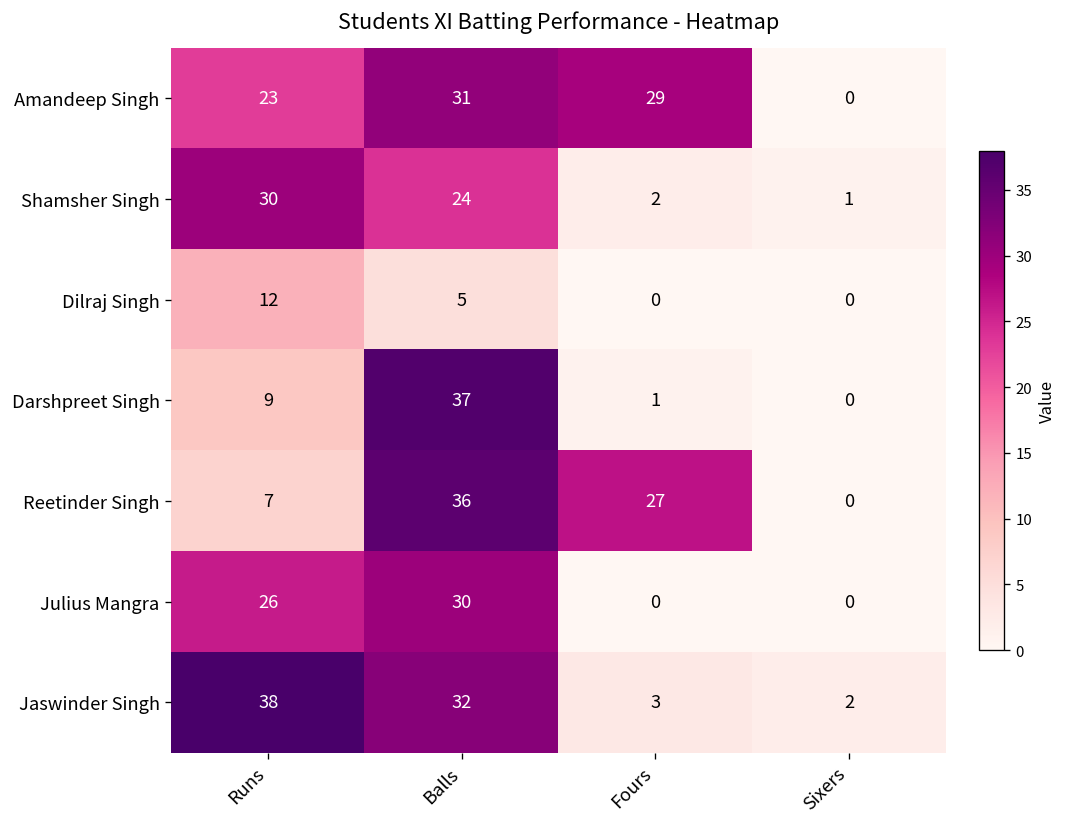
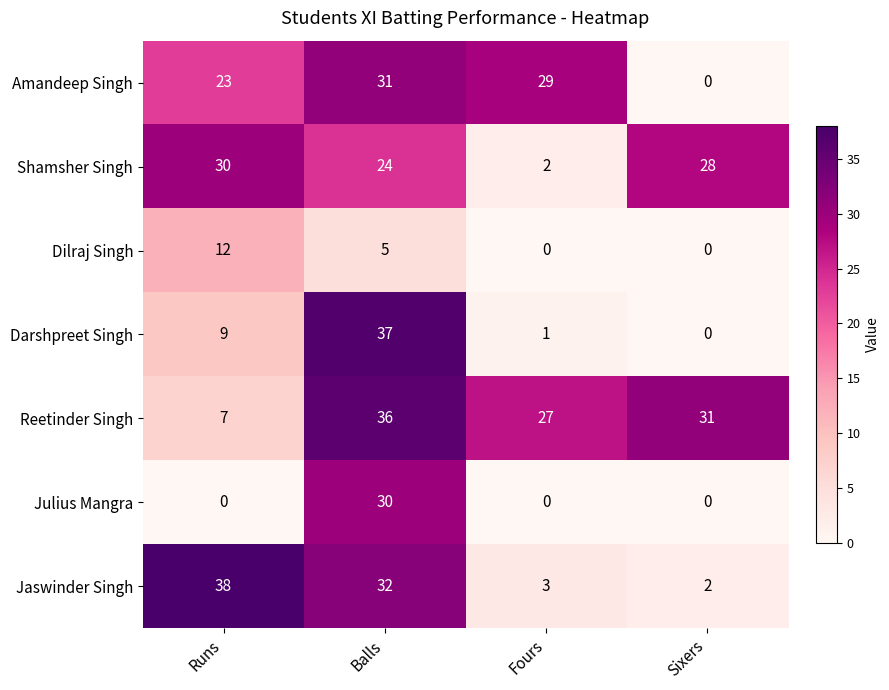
  {
    "Amandeep Singh": {
      "Runs": 23,
      "Balls": 31,
      "Fours": 29,
      "Sixers": 0
    },
    "Shamsher Singh": {
      "Runs": 30,
      "Balls": 24,
      "Fours": 2,
-     "Sixers": 1
+     "Sixers": 28
    },
    "Dilraj Singh": {
      "Runs": 12,
      "Balls": 5,
      "Fours": 0,
      "Sixers": 0
    },
    "Darshpreet Singh": {
      "Runs": 9,
      "Balls": 37,
      "Fours": 1,
      "Sixers": 0
    },
    "Reetinder Singh": {
      "Runs": 7,
      "Balls": 36,
      "Fours": 27,
-     "Sixers": 0
+     "Sixers": 31
    },
    "Julius Mangra": {
-     "Runs": 26,
+     "Runs": 0,
      "Balls": 30,
      "Fours": 0,
      "Sixers": 0
    },
    "Jaswinder Singh": {
      "Runs": 38,
      "Balls": 32,
      "Fours": 3,
      "Sixers": 2
    }
  }
